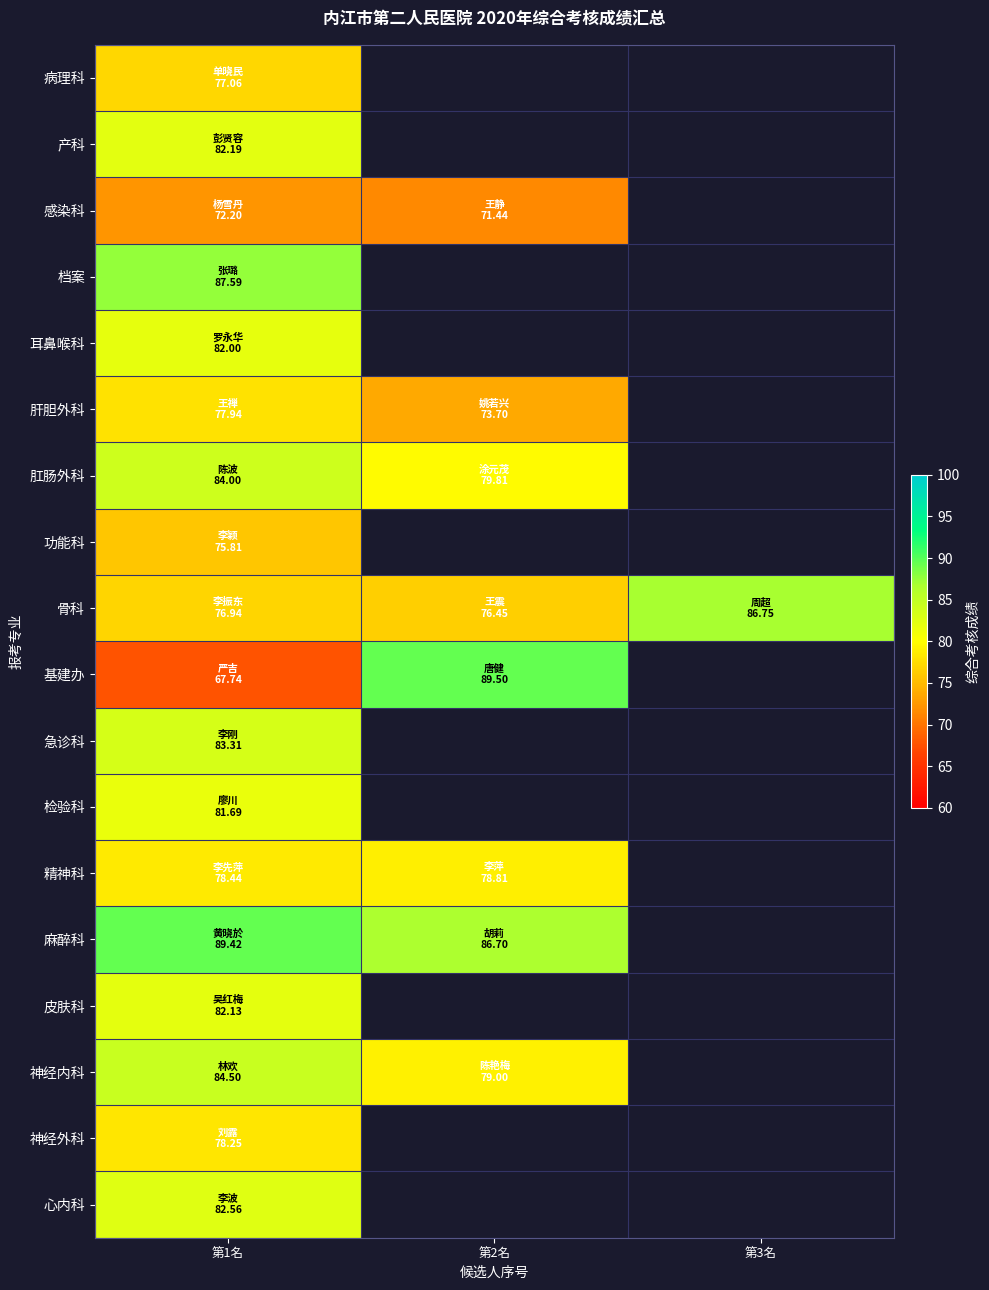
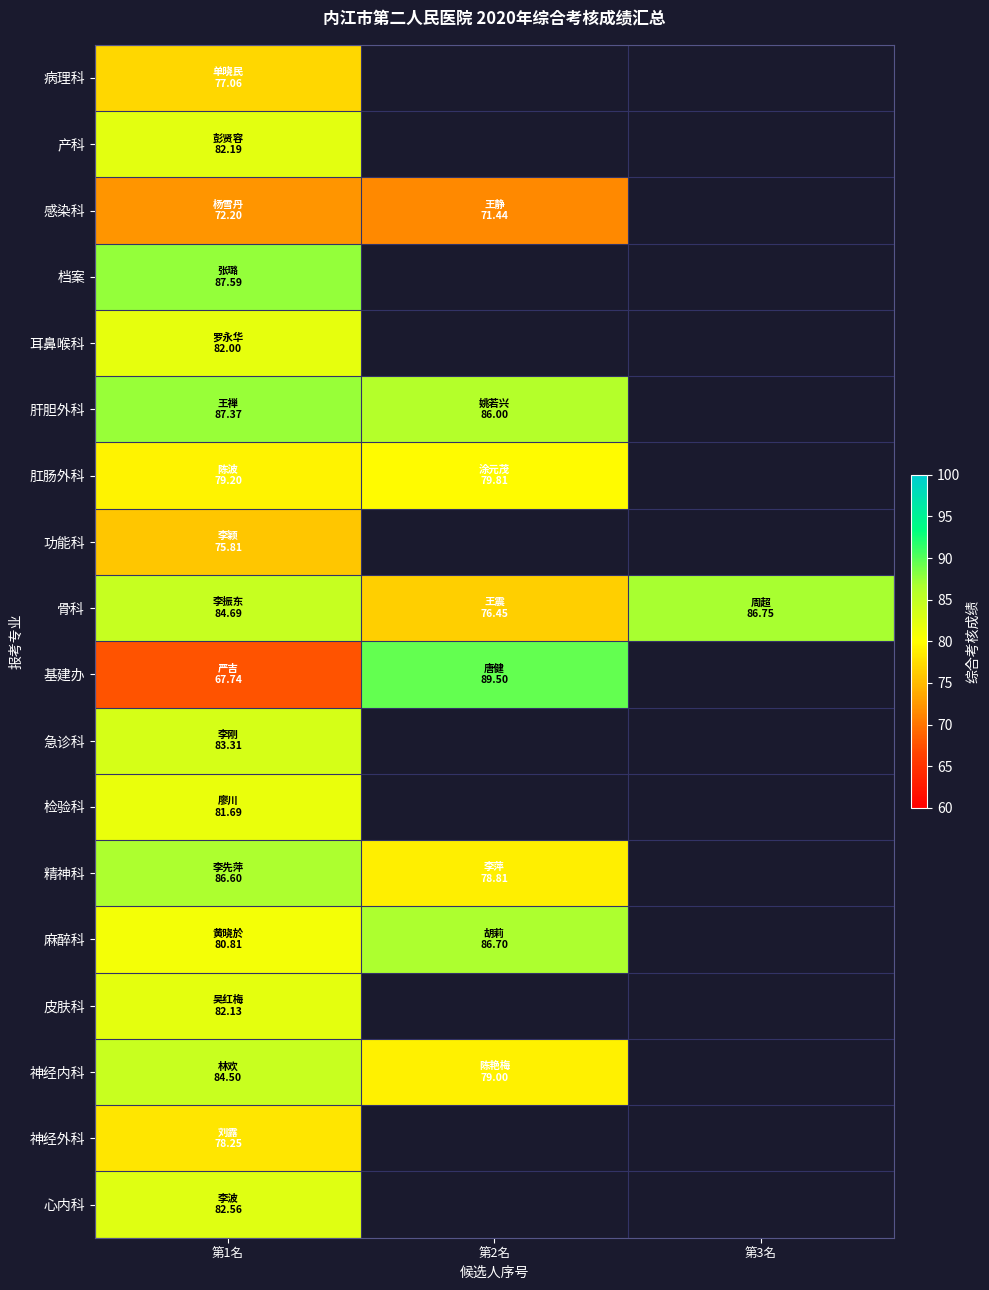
  {
    "病理科": {
      "第1名": 77.06
    },
    "产科": {
      "第1名": 82.19
    },
    "感染科": {
      "第1名": 72.20,
      "第2名": 71.44
    },
    "档案": {
      "第1名": 87.59
    },
    "耳鼻喉科": {
      "第1名": 82.00
    },
    "肝胆外科": {
-     "第1名": 77.94,
-     "第2名": 73.70
+     "第1名": 87.37,
+     "第2名": 86.00
    },
    "肛肠外科": {
-     "第1名": 84.00,
+     "第1名": 79.20,
      "第2名": 79.81
    },
    "功能科": {
      "第1名": 75.81
    },
    "骨科": {
-     "第1名": 76.94,
+     "第1名": 84.69,
      "第2名": 76.45,
      "第3名": 86.75
    },
    "基建办": {
      "第1名": 67.74,
      "第2名": 89.50
    },
    "急诊科": {
      "第1名": 83.31
    },
    "检验科": {
      "第1名": 81.69
    },
    "精神科": {
-     "第1名": 78.44,
+     "第1名": 86.60,
      "第2名": 78.81
    },
    "麻醉科": {
-     "第1名": 89.42,
+     "第1名": 80.81,
      "第2名": 86.70
    },
    "皮肤科": {
      "第1名": 82.13
    },
    "神经内科": {
      "第1名": 84.50,
      "第2名": 79.00
    },
    "神经外科": {
      "第1名": 78.25
    },
    "心内科": {
      "第1名": 82.56
    }
  }
